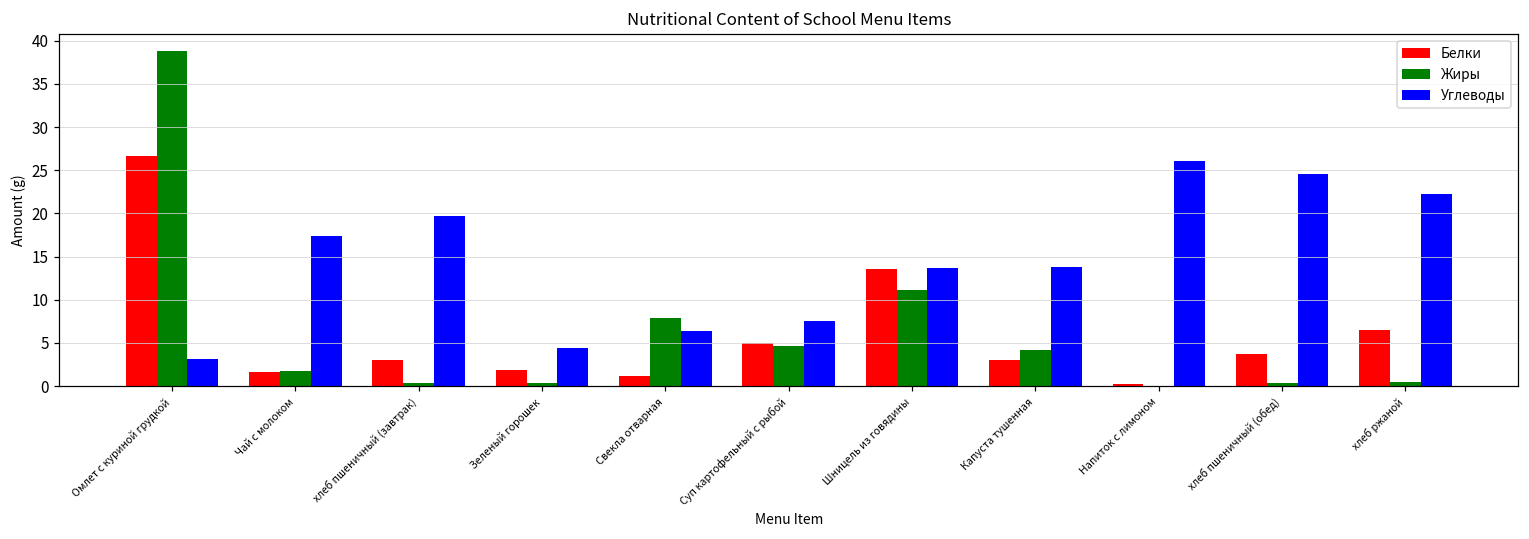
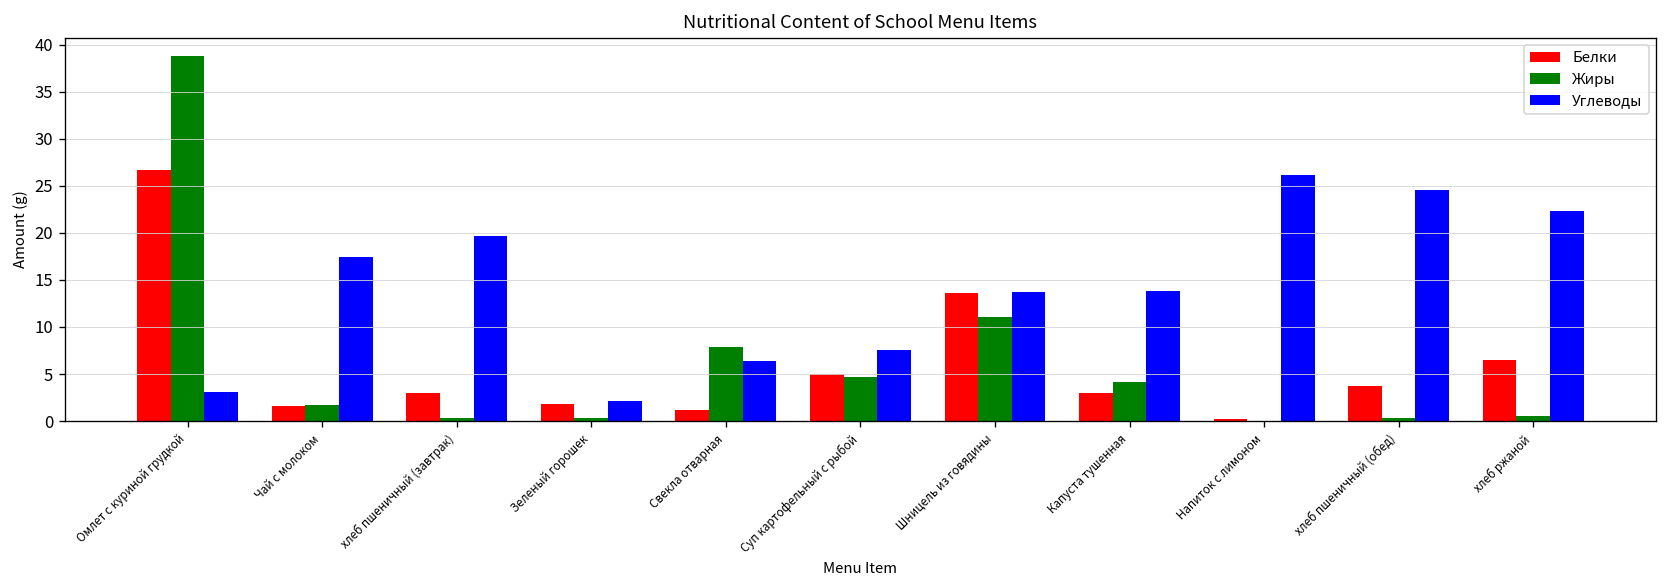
  {
    "Белки": {
      "Омлет с куриной грудкой": 27,
      "Чай с молоком": 2,
      "хлеб пшеничный (завтрак)": 3,
      "Зеленый горошек": 2,
      "Свекла отварная": 1,
      "Суп картофельный с рыбой": 5,
      "Шницель из говядины": 14,
      "Капуста тушенная": 3,
      "хлеб пшеничный (обед)": 4,
      "хлеб ржаной": 7
    },
    "Жиры": {
      "Омлет с куриной грудкой": 39,
      "Чай с молоком": 2,
      "Свекла отварная": 8,
      "Суп картофельный с рыбой": 5,
      "Шницель из говядины": 11,
      "Капуста тушенная": 4,
      "Напиток с лимоном": 0,
      "хлеб пшеничный (обед)": 0,
      "хлеб ржаной": 1
    },
    "Углеводы": {
      "Омлет с куриной грудкой": 3,
      "Чай с молоком": 17,
      "хлеб пшеничный (завтрак)": 20,
-     "Зеленый горошек": 4,
+     "Зеленый горошек": 2,
      "Свекла отварная": 6,
      "Суп картофельный с рыбой": 8,
      "Шницель из говядины": 14,
      "Капуста тушенная": 14,
      "Напиток с лимоном": 26,
      "хлеб пшеничный (обед)": 25,
      "хлеб ржаной": 22
    }
  }
